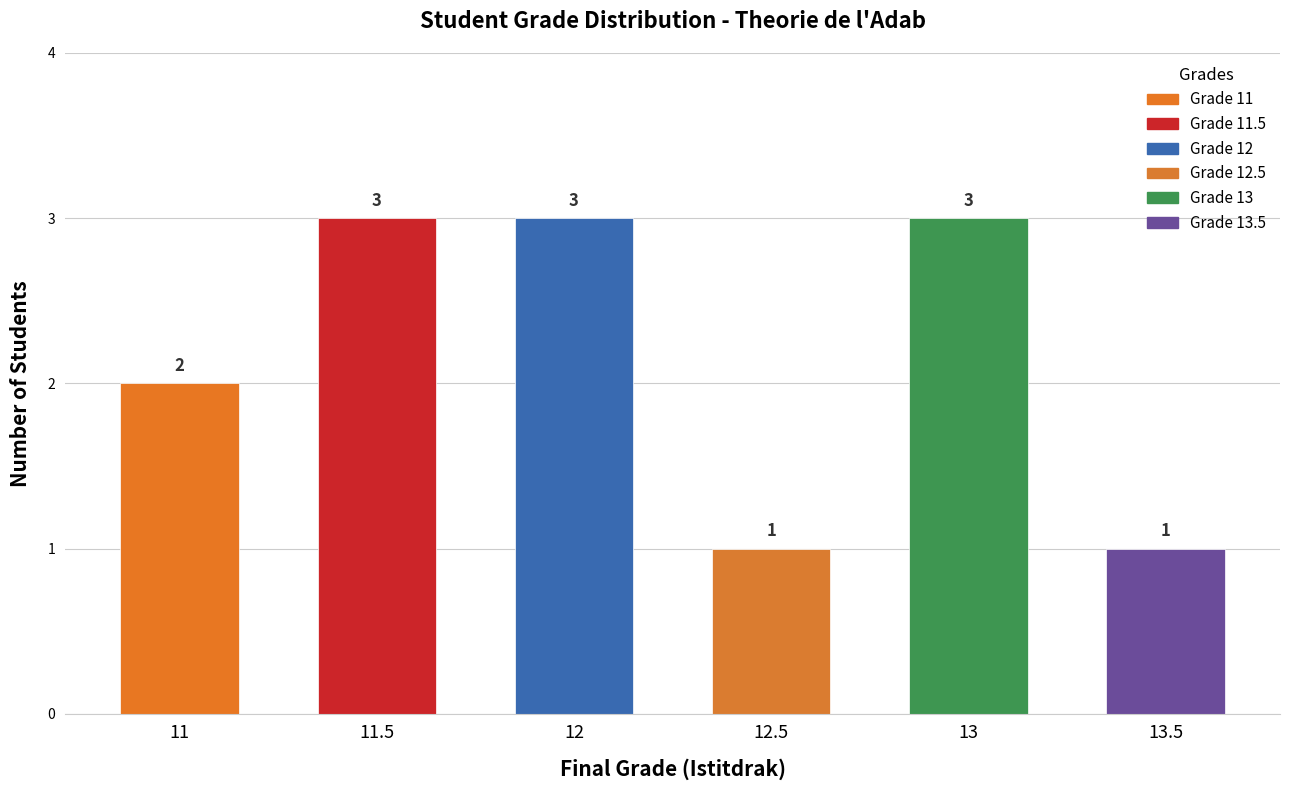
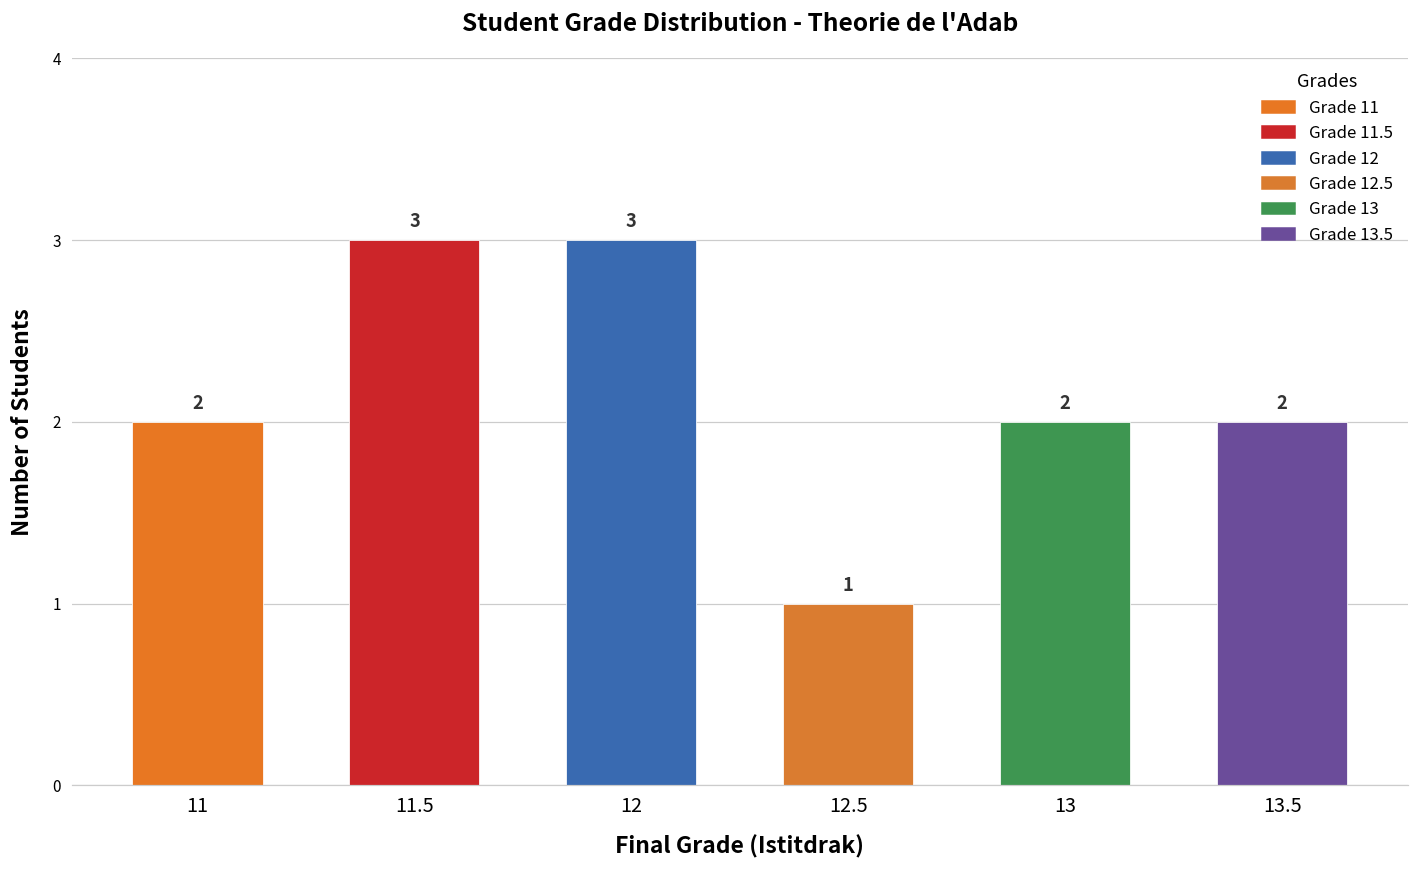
  {
    "11": 2,
    "11.5": 3,
    "12": 3,
    "12.5": 1,
-   "13": 3,
-   "13.5": 1
+   "13": 2,
+   "13.5": 2
  }
